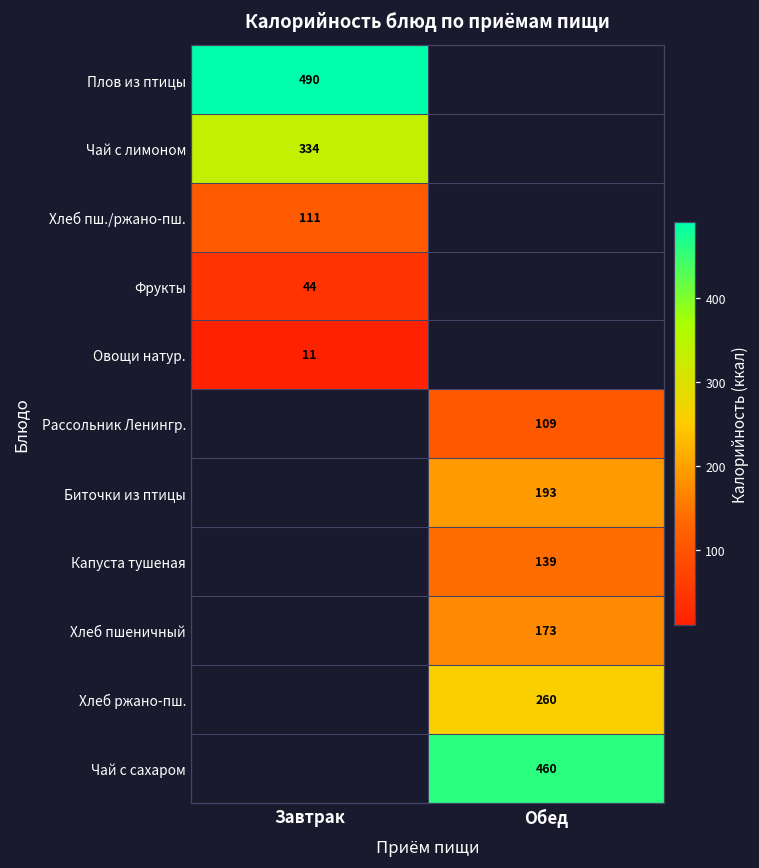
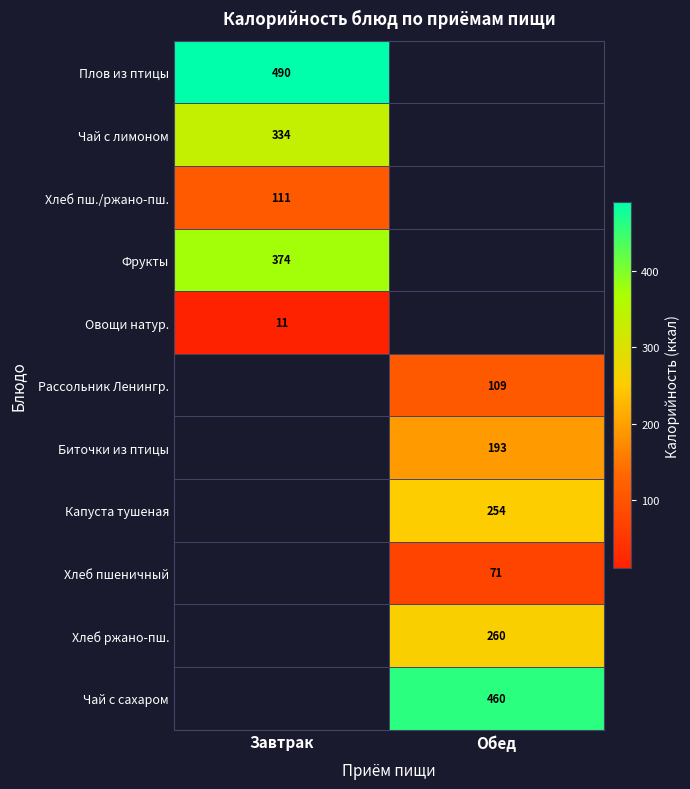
  {
    "Плов из птицы": {
      "Завтрак": 490
    },
    "Чай с лимоном": {
      "Завтрак": 334
    },
    "Хлеб пш./ржано-пш.": {
      "Завтрак": 111
    },
    "Фрукты": {
-     "Завтрак": 44
+     "Завтрак": 374
    },
    "Овощи натур.": {
      "Завтрак": 11
    },
    "Рассольник Ленингр.": {
      "Обед": 109
    },
    "Биточки из птицы": {
      "Обед": 193
    },
    "Капуста тушеная": {
-     "Обед": 139
+     "Обед": 254
    },
    "Хлеб пшеничный": {
-     "Обед": 173
+     "Обед": 71
    },
    "Хлеб ржано-пш.": {
      "Обед": 260
    },
    "Чай с сахаром": {
      "Обед": 460
    }
  }
